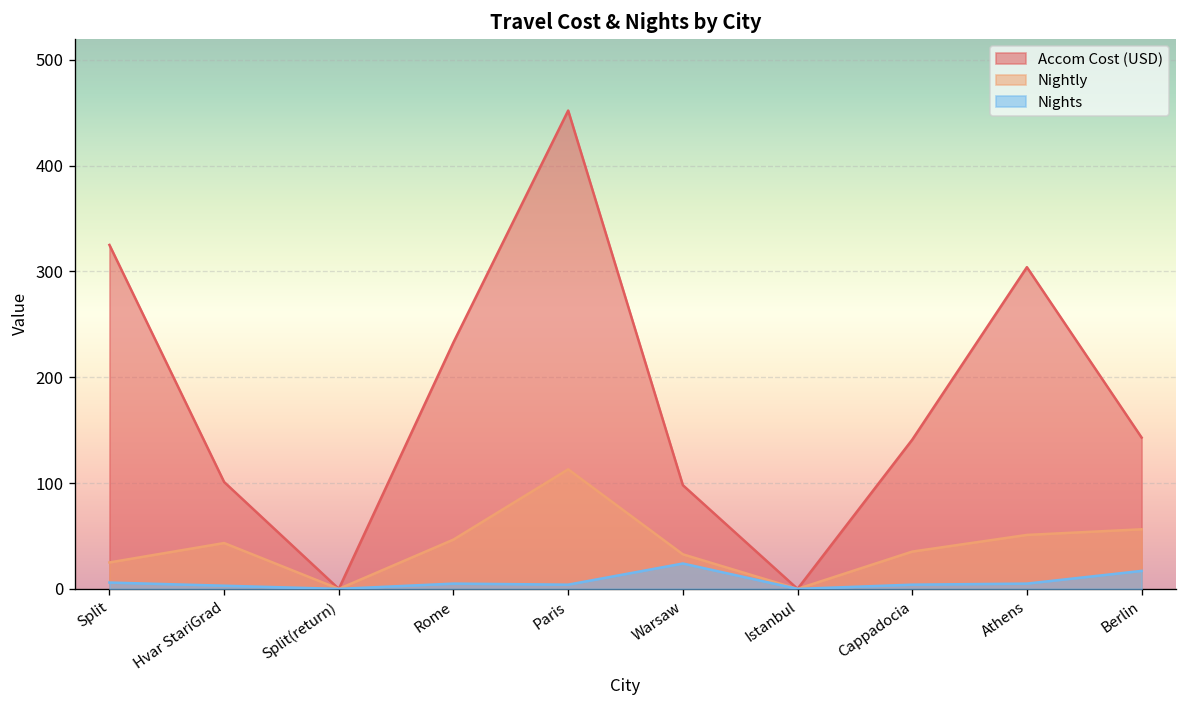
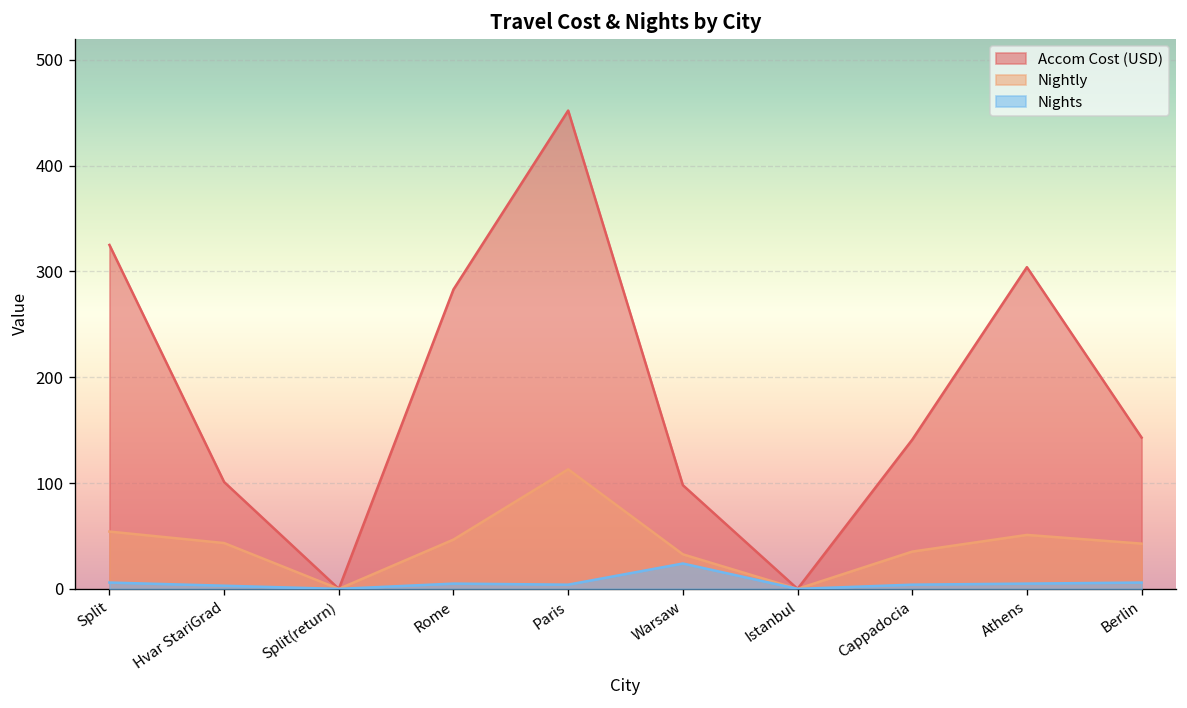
  {
    "Accom Cost (USD)": {
      "Split": 330,
      "Hvar StariGrad": 100,
-     "Rome": 230,
+     "Rome": 280,
      "Paris": 450,
      "Warsaw": 100,
      "Cappadocia": 140,
      "Athens": 300,
      "Berlin": 140
    },
    "Nightly": {
-     "Split": 20,
+     "Split": 50,
      "Hvar StariGrad": 40,
      "Rome": 50,
      "Paris": 110,
      "Warsaw": 30,
      "Cappadocia": 40,
      "Athens": 50,
-     "Berlin": 60
+     "Berlin": 40
    },
    "Nights": {
      "Split": 10,
      "Hvar StariGrad": 0,
      "Rome": 10,
      "Paris": 0,
      "Warsaw": 20,
      "Cappadocia": 0,
      "Athens": 10,
-     "Berlin": 20
+     "Berlin": 10
    }
  }
